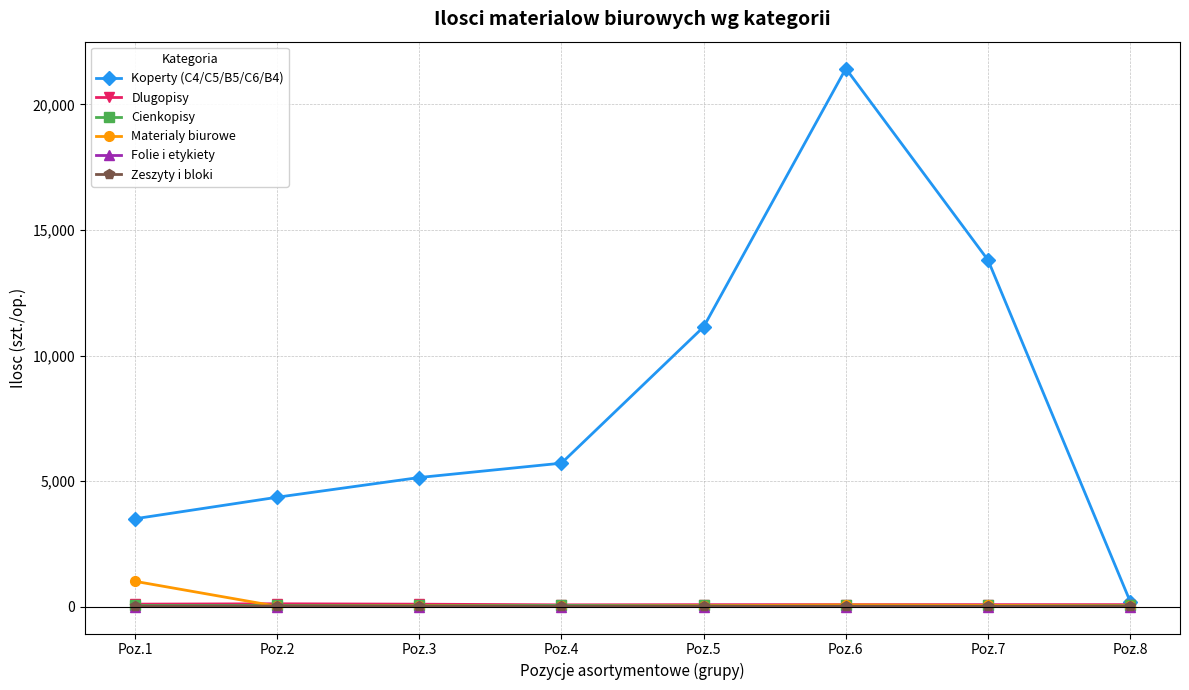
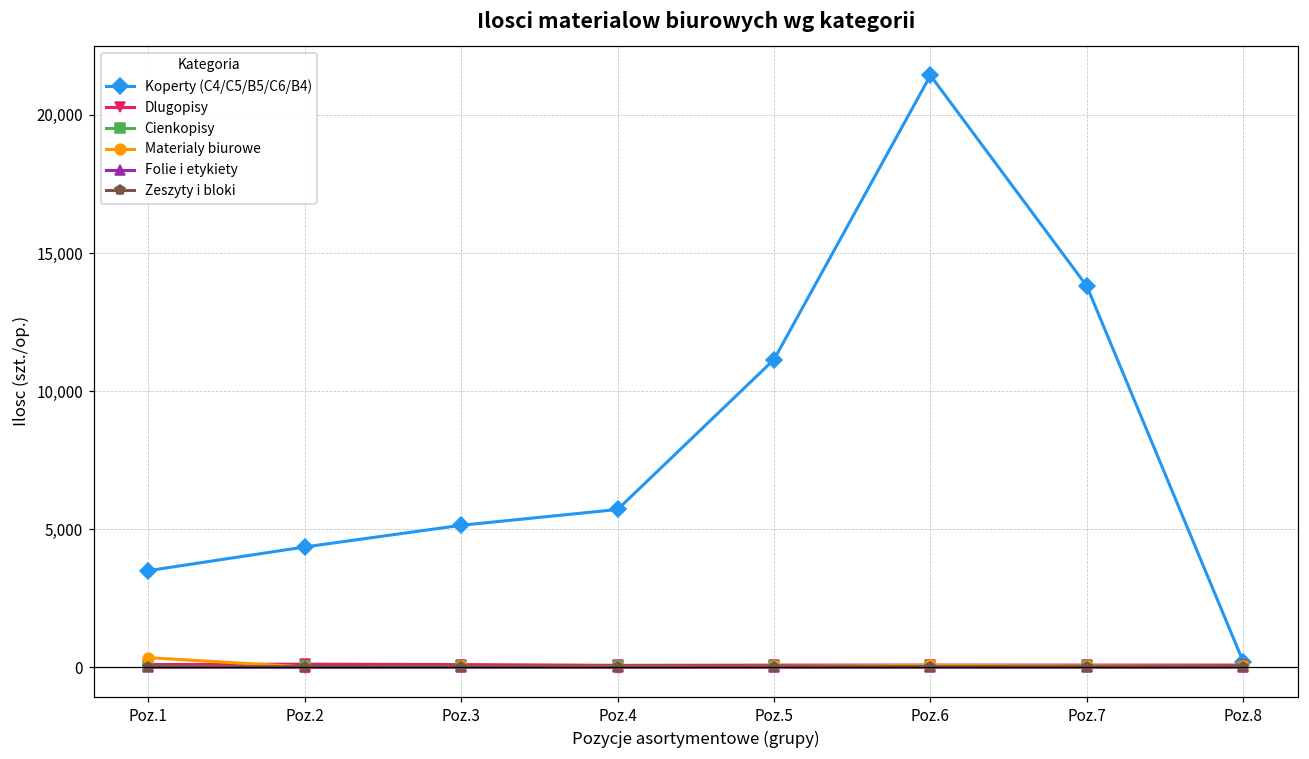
  {
    "Koperty (C4/C5/B5/C6/B4)": {
      "Poz.1": "3,500",
      "Poz.2": "4,400",
      "Poz.3": "5,100",
      "Poz.4": "5,700",
      "Poz.5": "11,100",
      "Poz.6": "21,400",
      "Poz.7": "13,800",
      "Poz.8": "200"
    },
    "Materialy biurowe": {
-     "Poz.1": "1,000"
+     "Poz.1": "400"
    }
  }
